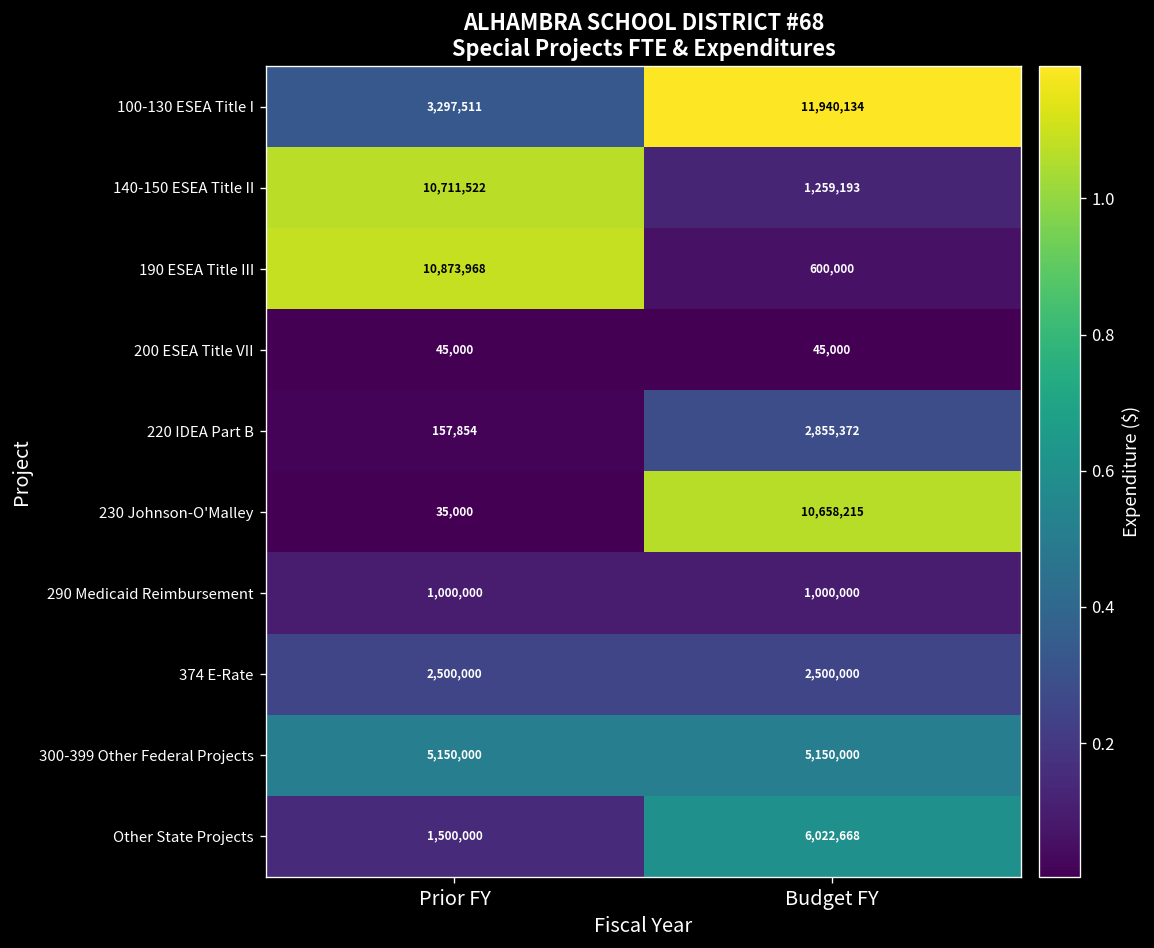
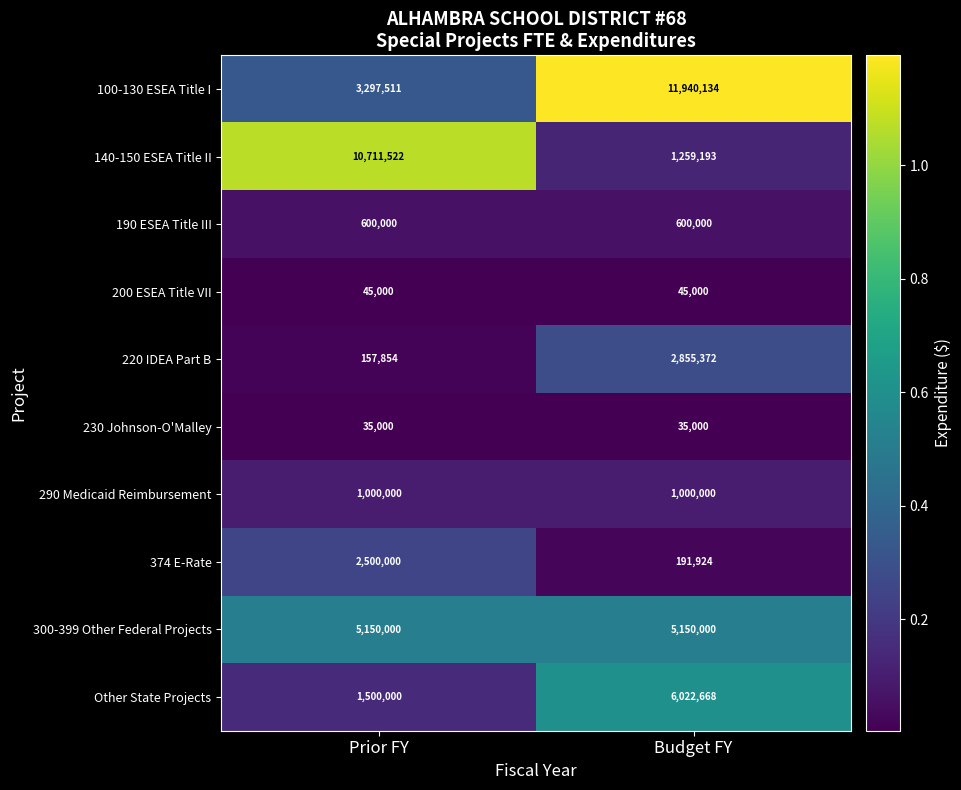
  {
    "100-130 ESEA Title I": {
      "Prior FY": "3,297,511",
      "Budget FY": "11,940,134"
    },
    "140-150 ESEA Title II": {
      "Prior FY": "10,711,522",
      "Budget FY": "1,259,193"
    },
    "190 ESEA Title III": {
-     "Prior FY": "10,873,968",
+     "Prior FY": "600,000",
      "Budget FY": "600,000"
    },
    "200 ESEA Title VII": {
      "Prior FY": "45,000",
      "Budget FY": "45,000"
    },
    "220 IDEA Part B": {
      "Prior FY": "157,854",
      "Budget FY": "2,855,372"
    },
    "230 Johnson-O'Malley": {
      "Prior FY": "35,000",
-     "Budget FY": "10,658,215"
+     "Budget FY": "35,000"
    },
    "290 Medicaid Reimbursement": {
      "Prior FY": "1,000,000",
      "Budget FY": "1,000,000"
    },
    "374 E-Rate": {
      "Prior FY": "2,500,000",
-     "Budget FY": "2,500,000"
+     "Budget FY": "191,924"
    },
    "300-399 Other Federal Projects": {
      "Prior FY": "5,150,000",
      "Budget FY": "5,150,000"
    },
    "Other State Projects": {
      "Prior FY": "1,500,000",
      "Budget FY": "6,022,668"
    }
  }
